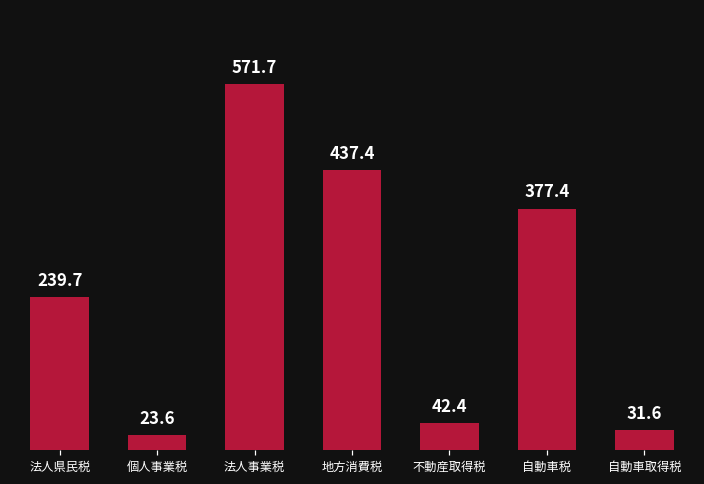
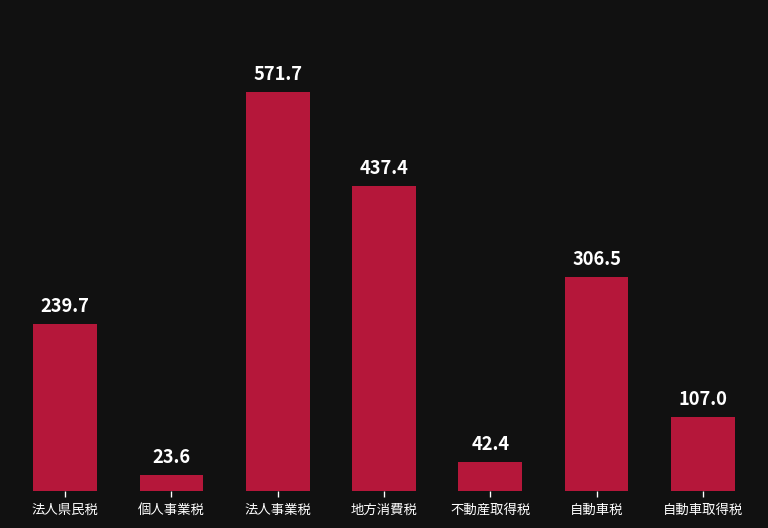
  {
    "法人県民税": 239.7,
    "個人事業税": 23.6,
    "法人事業税": 571.7,
    "地方消費税": 437.4,
    "不動産取得税": 42.4,
-   "自動車税": 377.4,
-   "自動車取得税": 31.6
+   "自動車税": 306.5,
+   "自動車取得税": 107.0
  }
